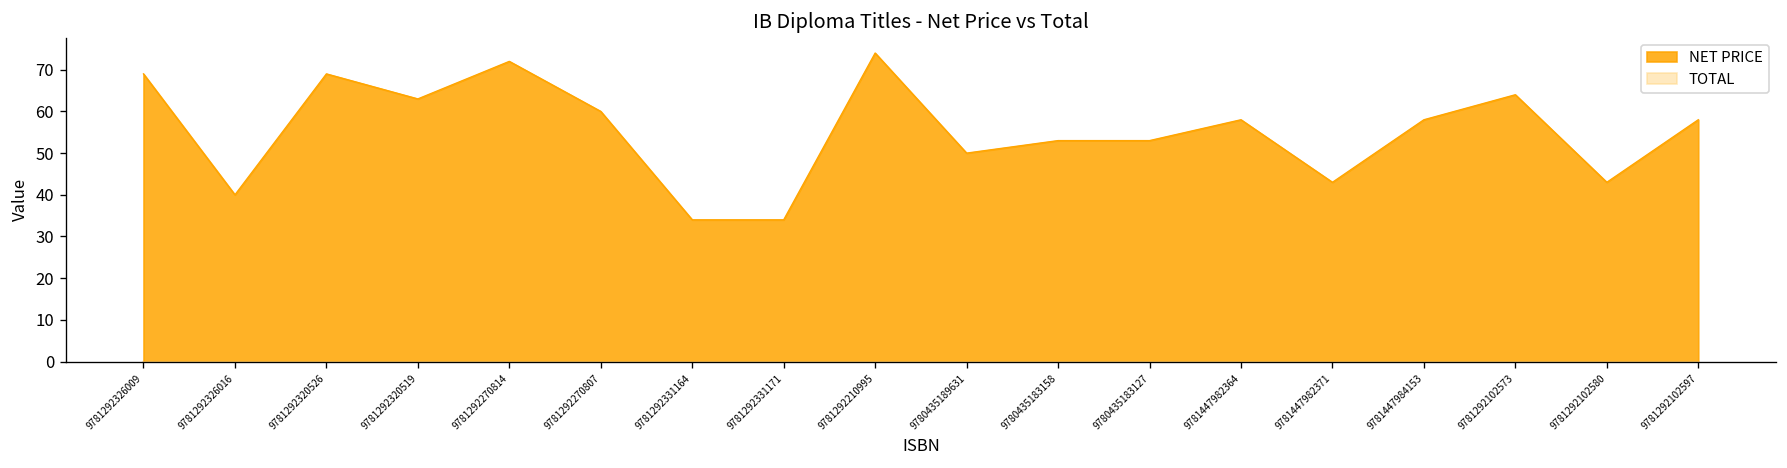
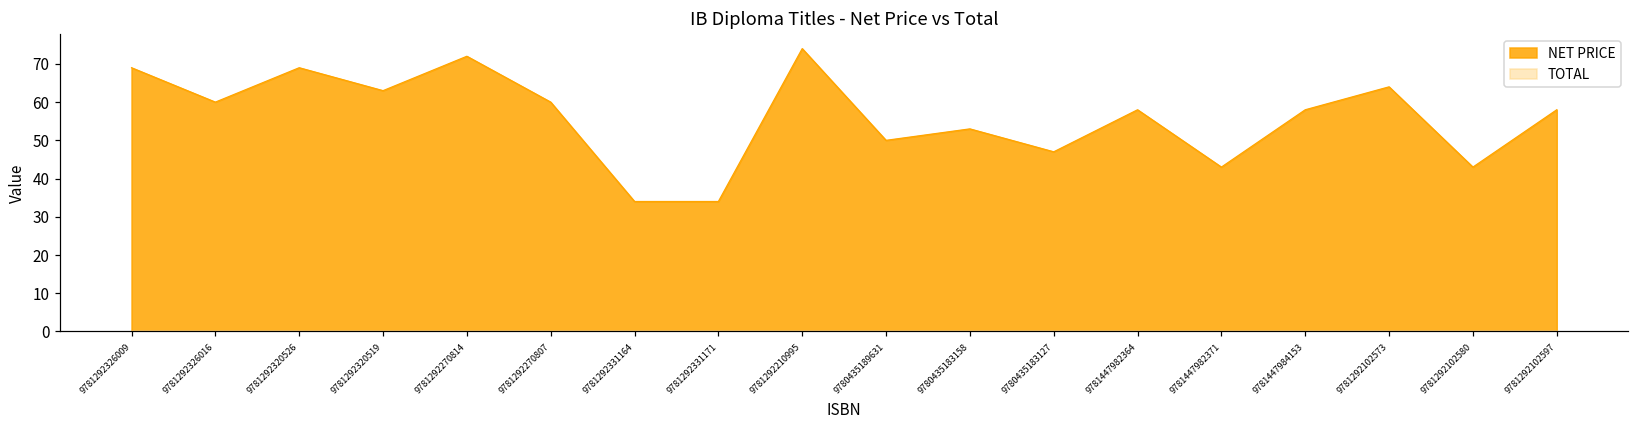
  {
    "NET PRICE": {
      "9781292326009": 69,
-     "9781292326016": 40,
+     "9781292326016": 60,
      "9781292320526": 69,
      "9781292320519": 63,
      "9781292270814": 72,
      "9781292270807": 60,
      "9781292331164": 34,
      "9781292331171": 34,
      "9781292210995": 74,
      "9780435189631": 50,
      "9780435183158": 53,
-     "9780435183127": 53,
+     "9780435183127": 47,
      "9781447982364": 58,
      "9781447982371": 43,
      "9781447984153": 58,
      "9781292102573": 64,
      "9781292102580": 43,
      "9781292102597": 58
    },
    "TOTAL": {
      "9781292326009": 0,
      "9781292326016": 0,
      "9781292320526": 0,
      "9781292320519": 0,
      "9781292270814": 0,
      "9781292270807": 0,
      "9781292331164": 0,
      "9781292331171": 0,
      "9781292210995": 0,
      "9780435189631": 0,
      "9780435183158": 0,
      "9780435183127": 0,
      "9781447982364": 0,
      "9781447982371": 0,
      "9781447984153": 0,
      "9781292102573": 0,
      "9781292102580": 0,
      "9781292102597": 0
    }
  }
